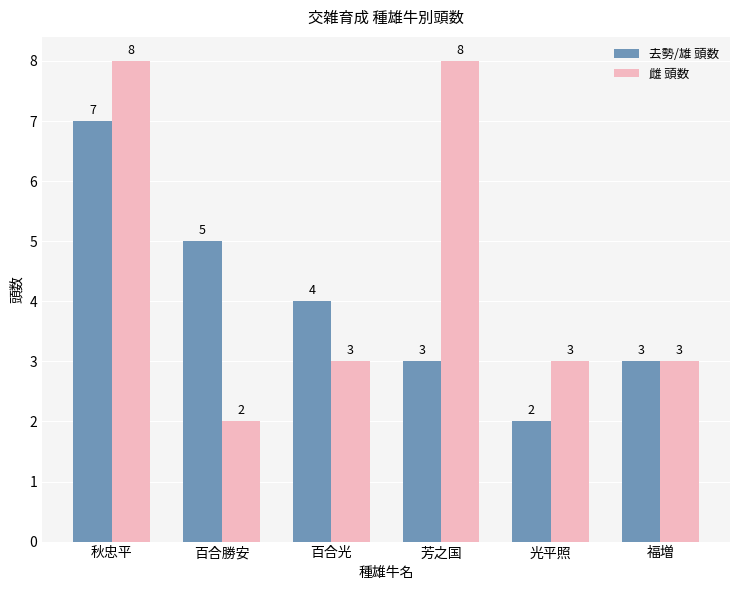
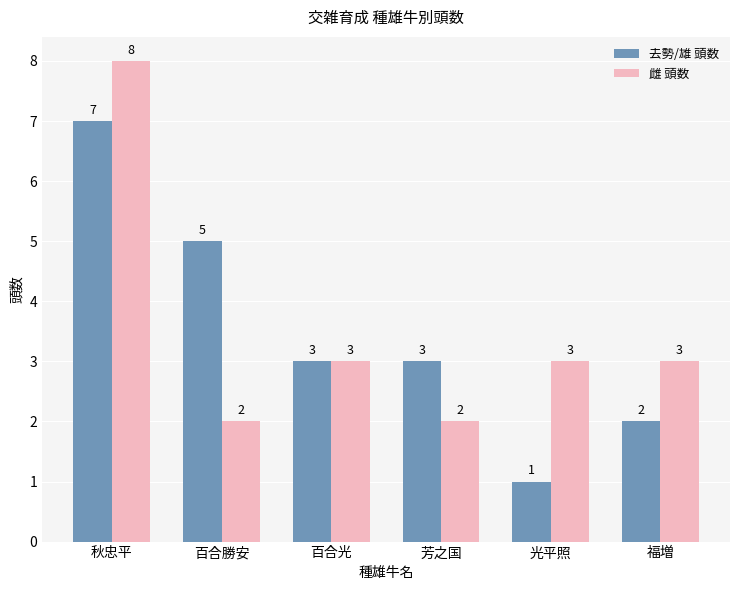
  {
    "去勢/雄 頭数": {
      "秋忠平": 7,
      "百合勝安": 5,
-     "百合光": 4,
+     "百合光": 3,
      "芳之国": 3,
-     "光平照": 2,
-     "福増": 3
+     "光平照": 1,
+     "福増": 2
    },
    "雌 頭数": {
      "秋忠平": 8,
      "百合勝安": 2,
      "百合光": 3,
-     "芳之国": 8,
+     "芳之国": 2,
      "光平照": 3,
      "福増": 3
    }
  }
